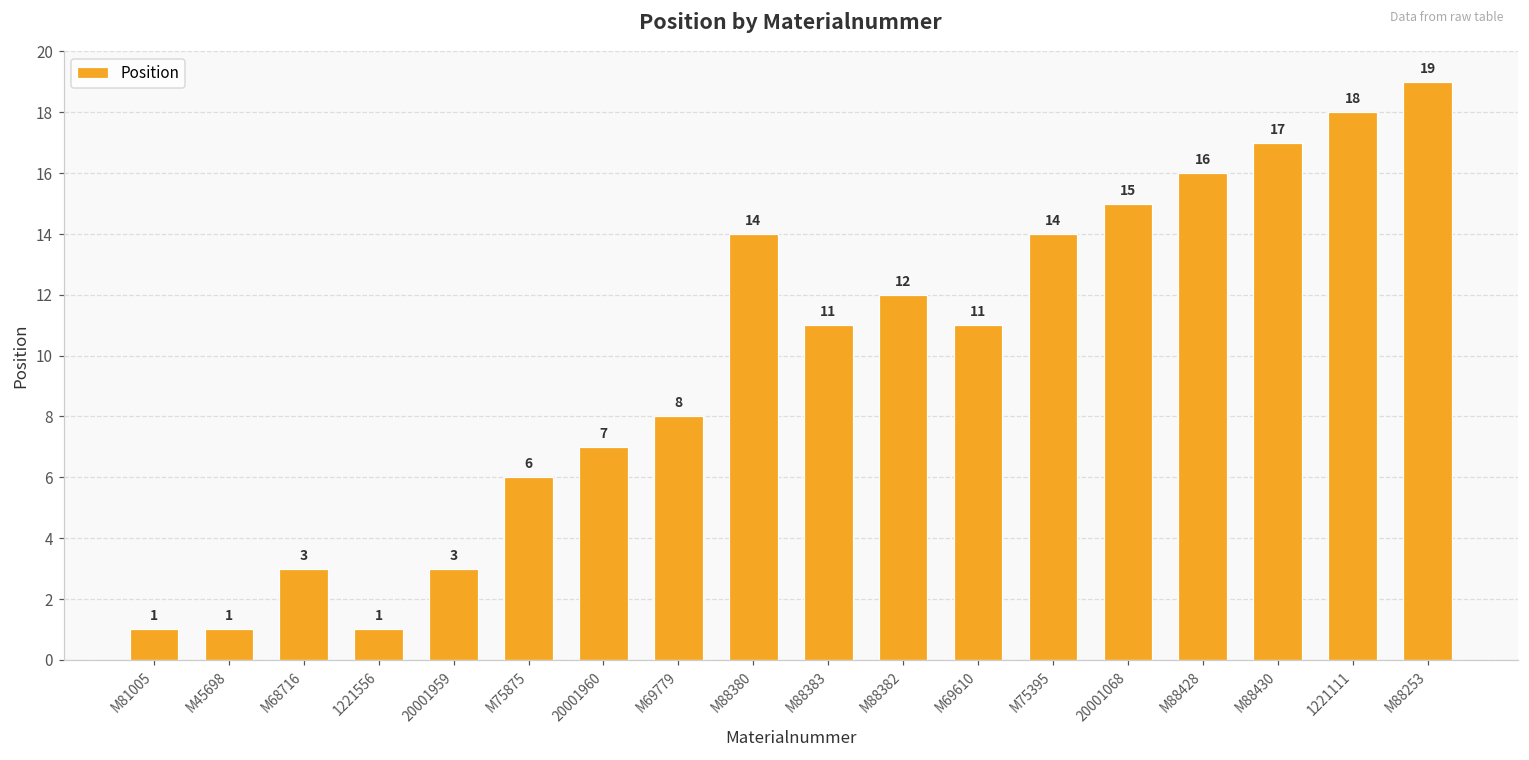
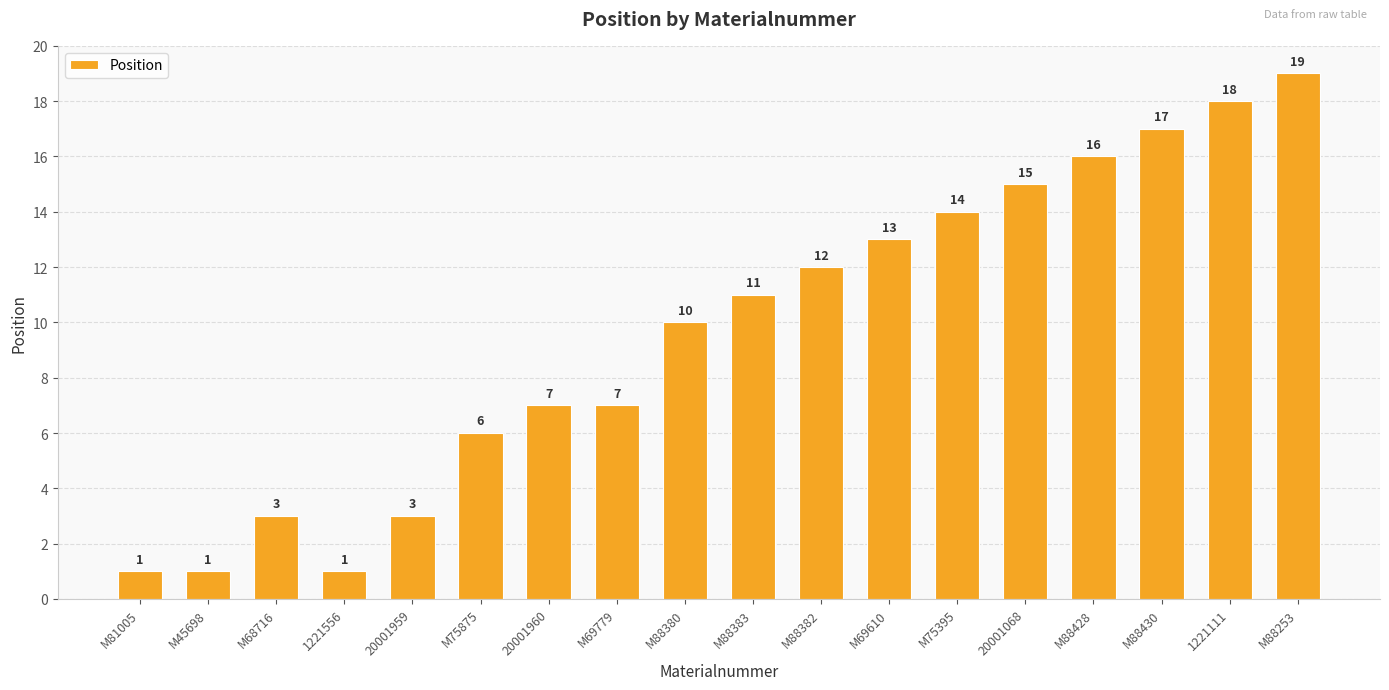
  {
    "M81005": 1,
    "M45698": 1,
    "M68716": 3,
    "1221556": 1,
    "20001959": 3,
    "M75875": 6,
    "20001960": 7,
-   "M69779": 8,
-   "M88380": 14,
+   "M69779": 7,
+   "M88380": 10,
    "M88383": 11,
    "M88382": 12,
-   "M69610": 11,
+   "M69610": 13,
    "M75395": 14,
    "20001068": 15,
    "M88428": 16,
    "M88430": 17,
    "1221111": 18,
    "M88253": 19
  }
